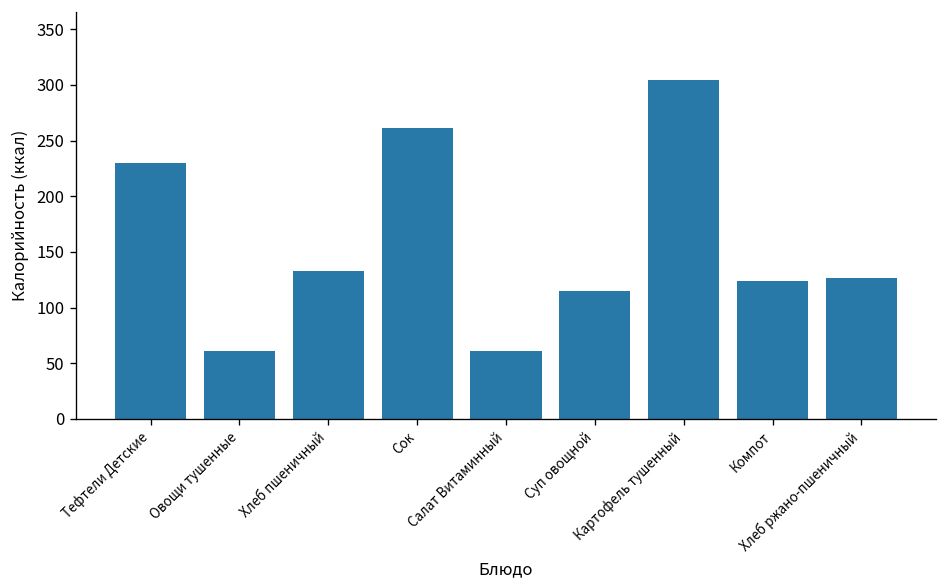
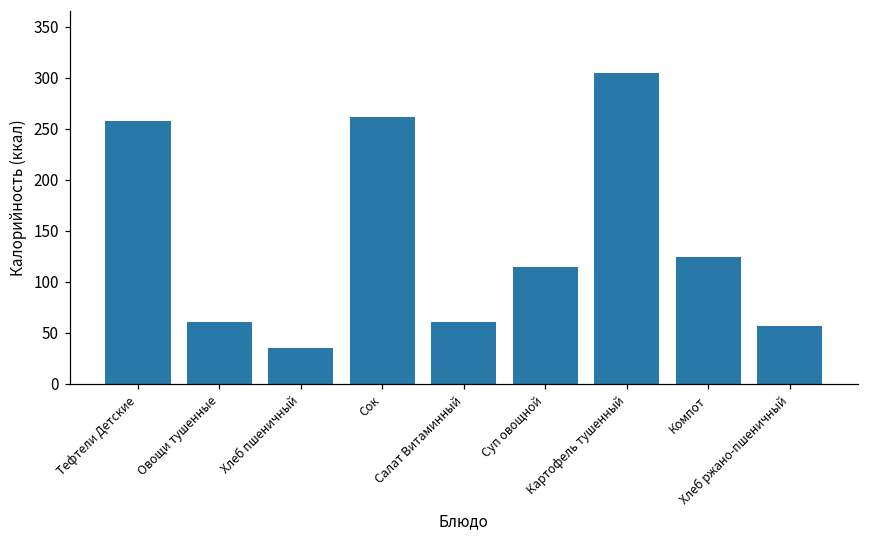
  {
-   "Тефтели Детские": 230,
+   "Тефтели Детские": 260,
    "Овощи тушенные": 60,
-   "Хлеб пшеничный": 130,
+   "Хлеб пшеничный": 40,
    "Сок": 260,
    "Салат Витаминный": 60,
    "Суп овощной": 120,
    "Картофель тушенный": 300,
    "Компот": 120,
-   "Хлеб ржано-пшеничный": 130
+   "Хлеб ржано-пшеничный": 60
  }
